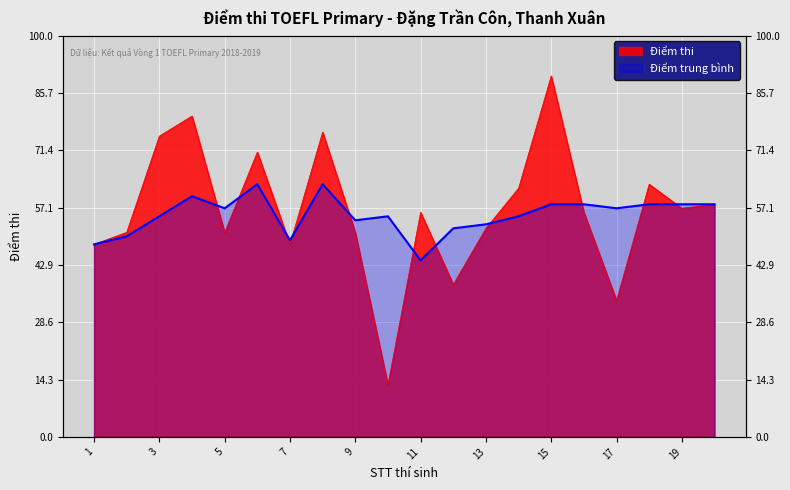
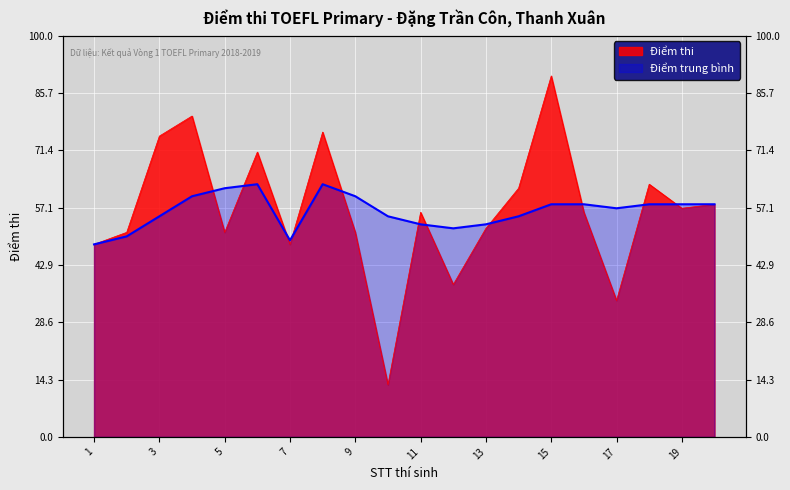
  {
    "Điểm thi": {
      "3": 75,
      "5": 51,
      "7": 48,
      "9": 51,
      "11": 56,
      "13": 52,
      "15": 90,
      "17": 34,
      "19": 57
    },
    "Điểm trung bình": {
      "3": 55,
-     "5": 57,
+     "5": 62,
      "7": 49,
-     "9": 54,
-     "11": 44,
+     "9": 60,
+     "11": 53,
      "13": 53,
      "15": 58,
      "17": 57,
      "19": 58
    }
  }
